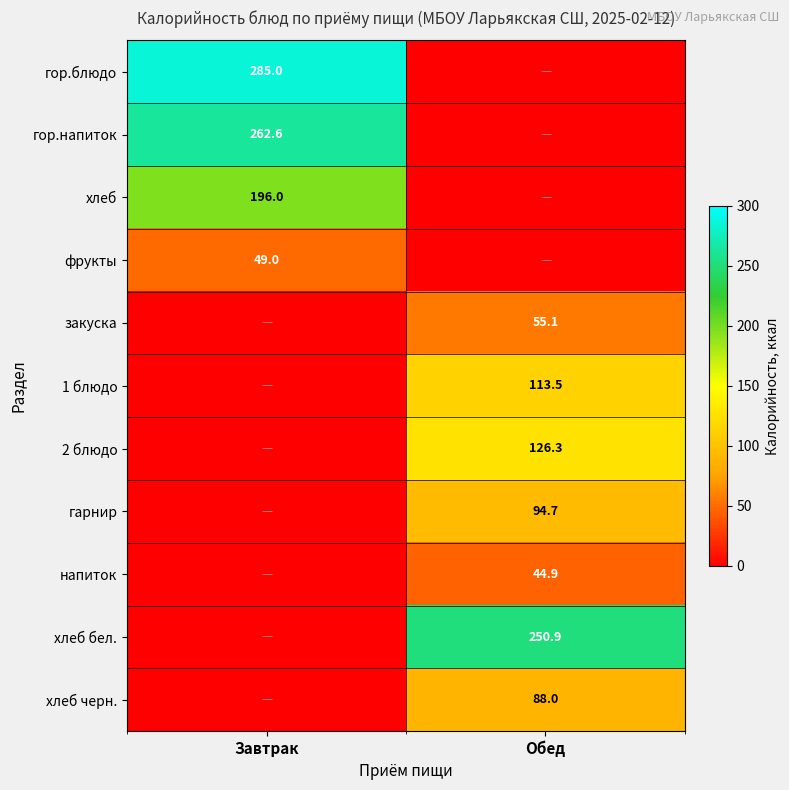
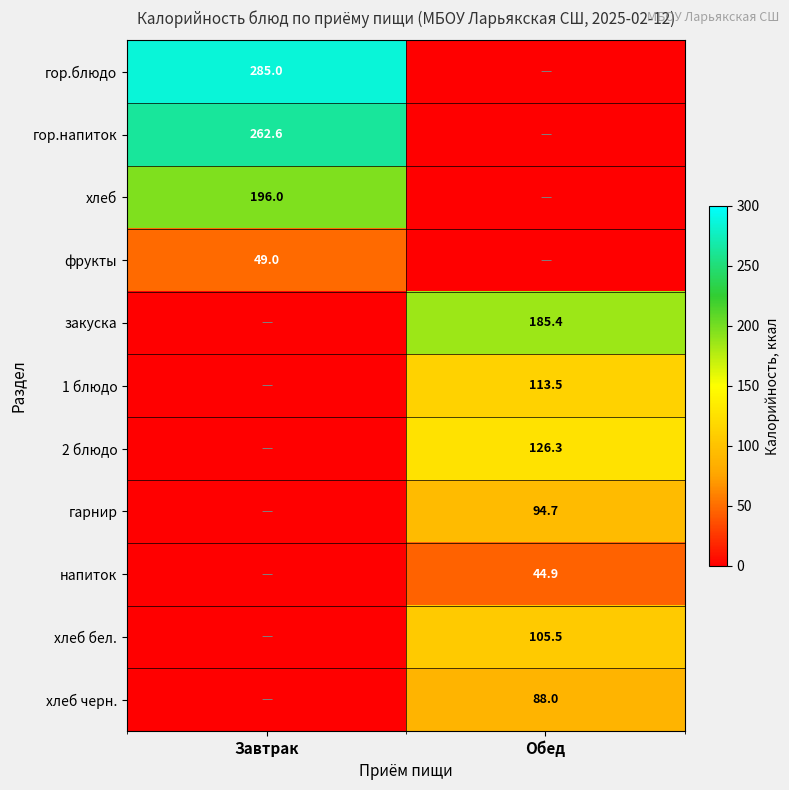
  {
    "гор.блюдо": {
      "Завтрак": 285.0
    },
    "гор.напиток": {
      "Завтрак": 262.6
    },
    "хлеб": {
      "Завтрак": 196.0
    },
    "фрукты": {
      "Завтрак": 49.0
    },
    "закуска": {
-     "Обед": 55.1
+     "Обед": 185.4
    },
    "1 блюдо": {
      "Обед": 113.5
    },
    "2 блюдо": {
      "Обед": 126.3
    },
    "гарнир": {
      "Обед": 94.7
    },
    "напиток": {
      "Обед": 44.9
    },
    "хлеб бел.": {
-     "Обед": 250.9
+     "Обед": 105.5
    },
    "хлеб черн.": {
      "Обед": 88.0
    }
  }
